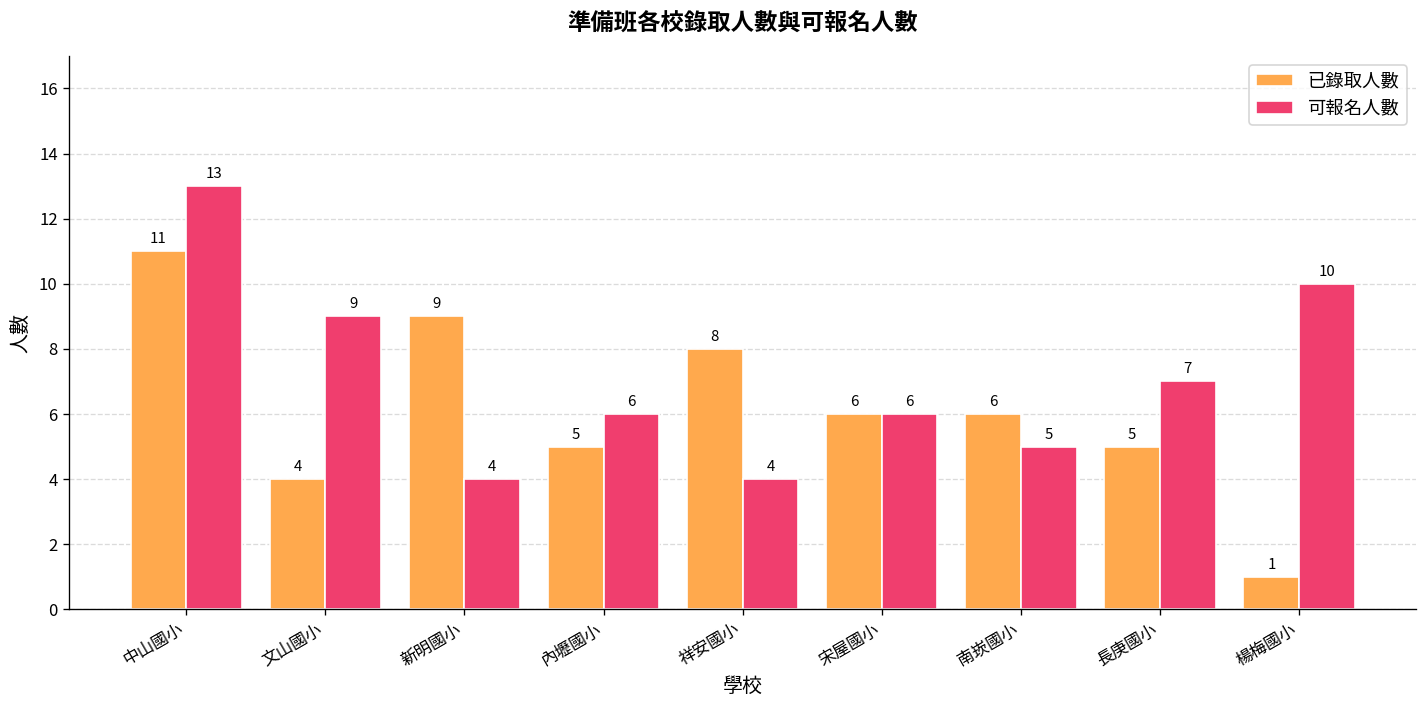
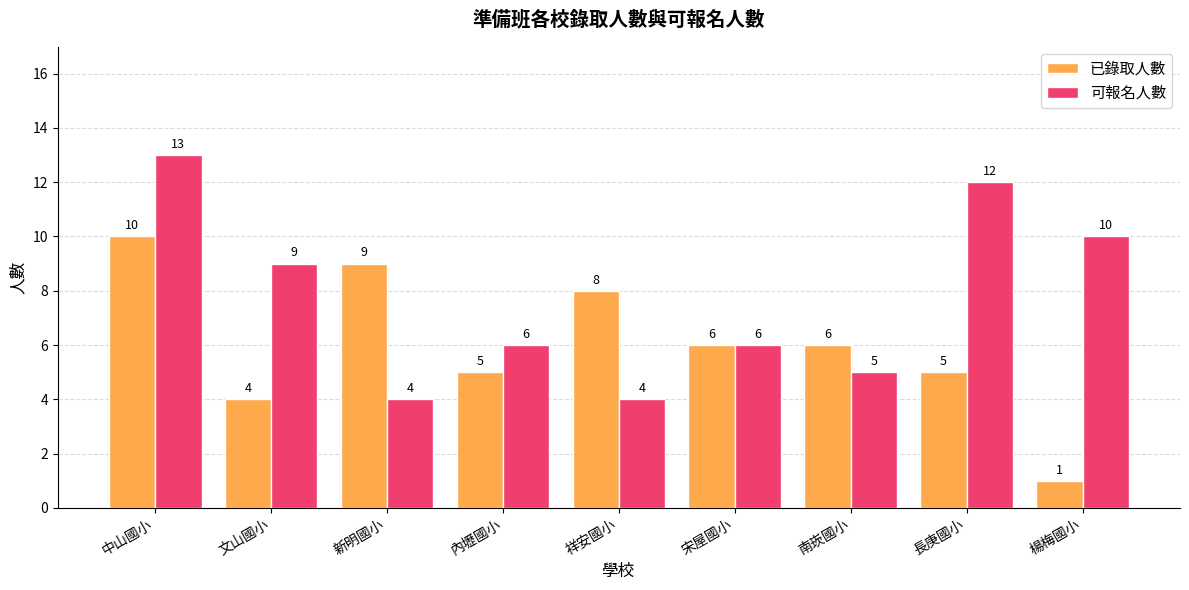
  {
    "已錄取人數": {
-     "中山國小": 11,
+     "中山國小": 10,
      "文山國小": 4,
      "新明國小": 9,
      "內壢國小": 5,
      "祥安國小": 8,
      "宋屋國小": 6,
      "南崁國小": 6,
      "長庚國小": 5,
      "楊梅國小": 1
    },
    "可報名人數": {
      "中山國小": 13,
      "文山國小": 9,
      "新明國小": 4,
      "內壢國小": 6,
      "祥安國小": 4,
      "宋屋國小": 6,
      "南崁國小": 5,
-     "長庚國小": 7,
+     "長庚國小": 12,
      "楊梅國小": 10
    }
  }
